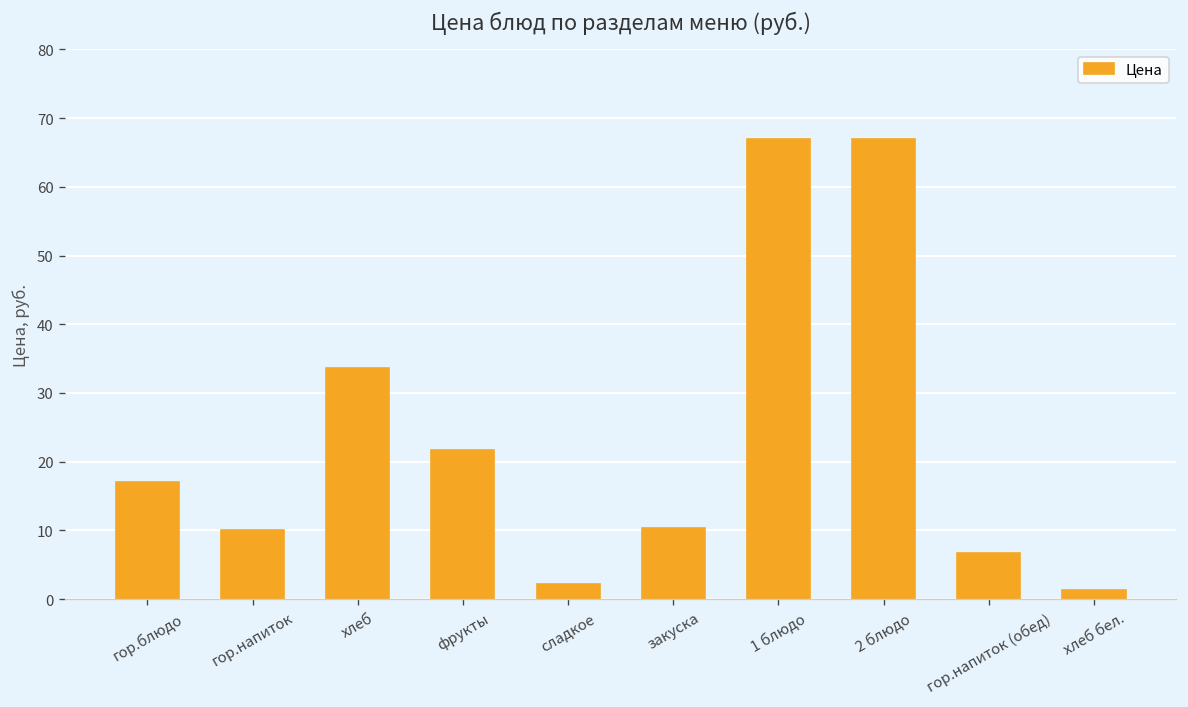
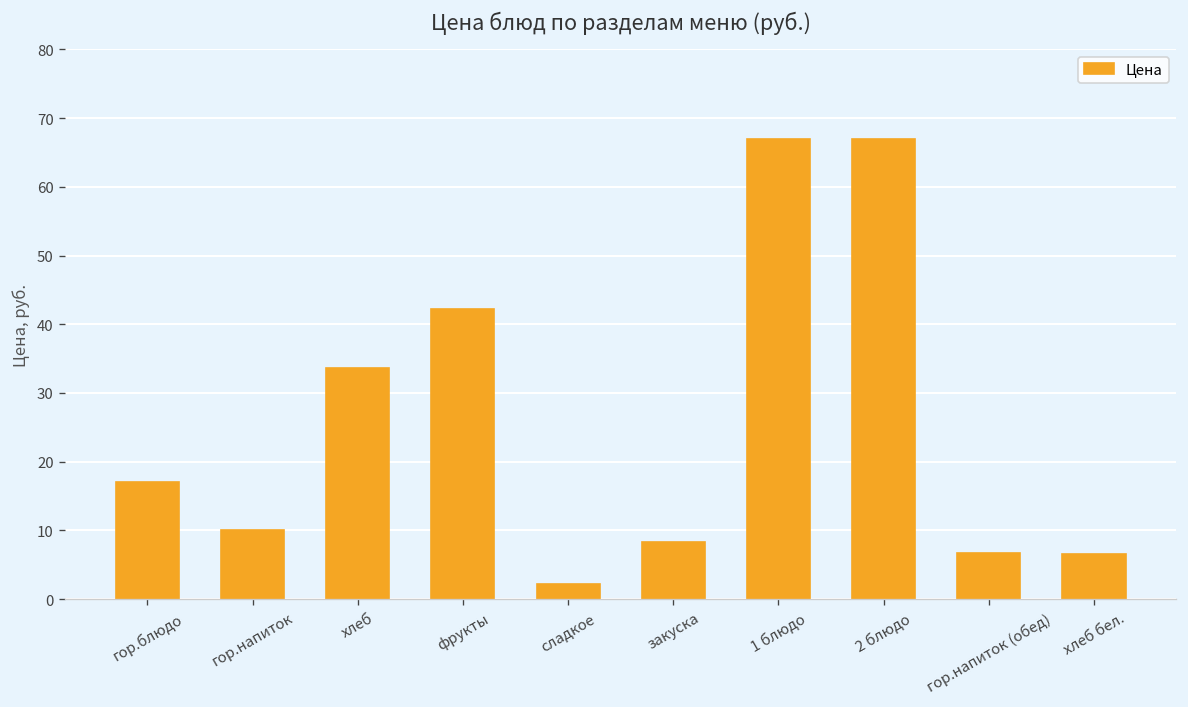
  {
    "гор.блюдо": 17,
    "гор.напиток": 10,
    "хлеб": 34,
-   "фрукты": 22,
+   "фрукты": 42,
    "сладкое": 2,
-   "закуска": 10,
+   "закуска": 8,
    "1 блюдо": 67,
    "2 блюдо": 67,
    "гор.напиток (обед)": 7,
-   "хлеб бел.": 1
+   "хлеб бел.": 7
  }
